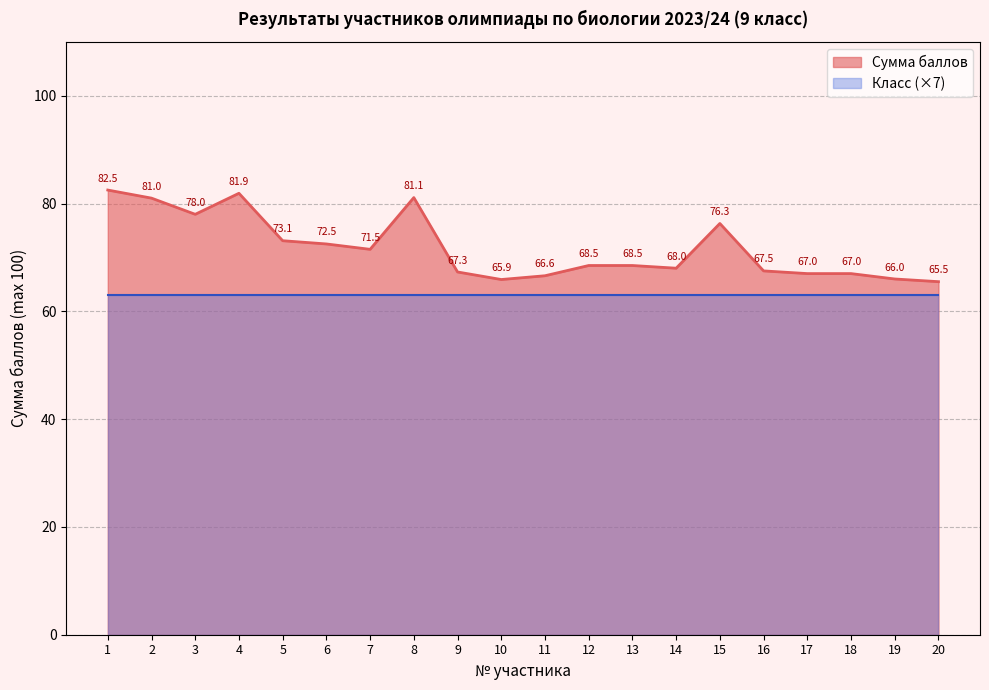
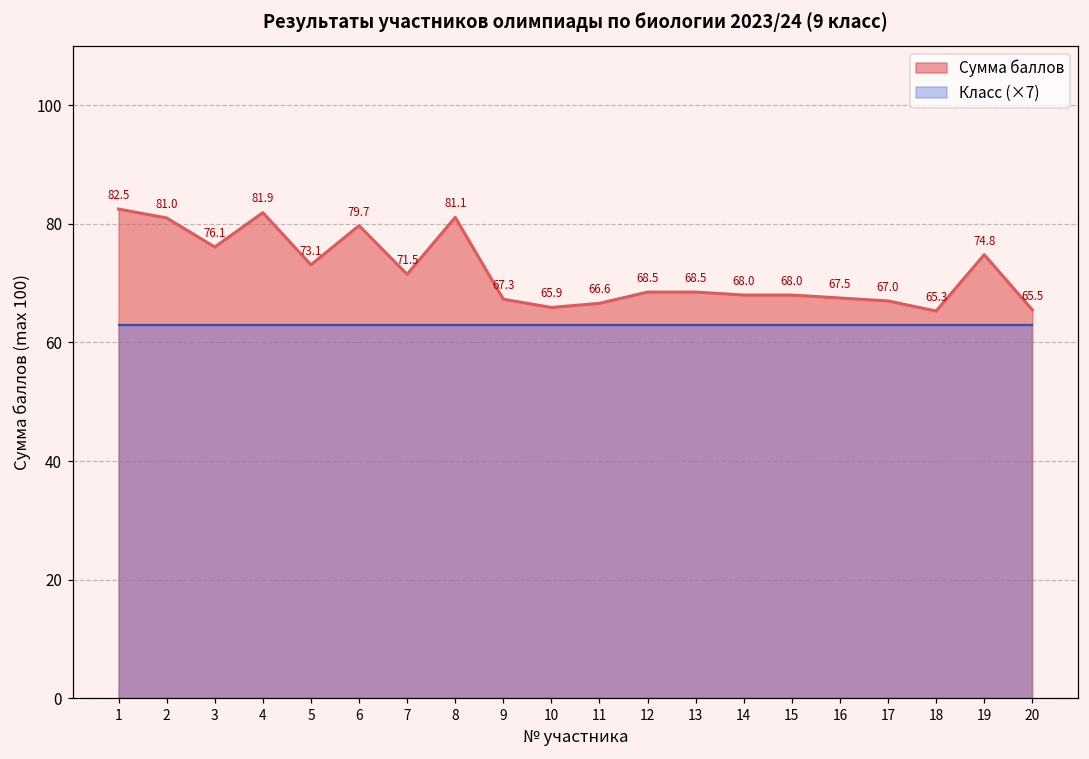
  {
    "Сумма баллов": {
      "1": 82.5,
      "2": 81.0,
-     "3": 78.0,
+     "3": 76.1,
      "4": 81.9,
      "5": 73.1,
-     "6": 72.5,
+     "6": 79.7,
      "7": 71.5,
      "8": 81.1,
      "9": 67.3,
      "10": 65.9,
      "11": 66.6,
      "12": 68.5,
      "13": 68.5,
      "14": 68.0,
-     "15": 76.3,
+     "15": 68.0,
      "16": 67.5,
      "17": 67.0,
-     "18": 67.0,
-     "19": 66.0,
+     "18": 65.3,
+     "19": 74.8,
      "20": 65.5
    },
    "Класс (×7)": {
      "1": 63,
      "2": 63,
      "3": 63,
      "4": 63,
      "5": 63,
      "6": 63,
      "7": 63,
      "8": 63,
      "9": 63,
      "10": 63,
      "11": 63,
      "12": 63,
      "13": 63,
      "14": 63,
      "15": 63,
      "16": 63,
      "17": 63,
      "18": 63,
      "19": 63,
      "20": 63
    }
  }
